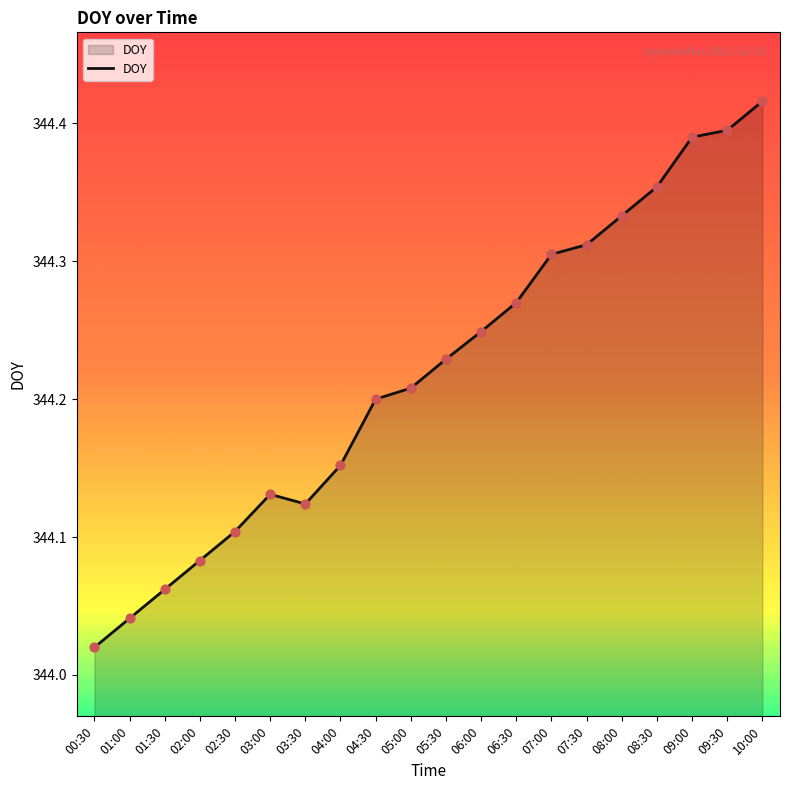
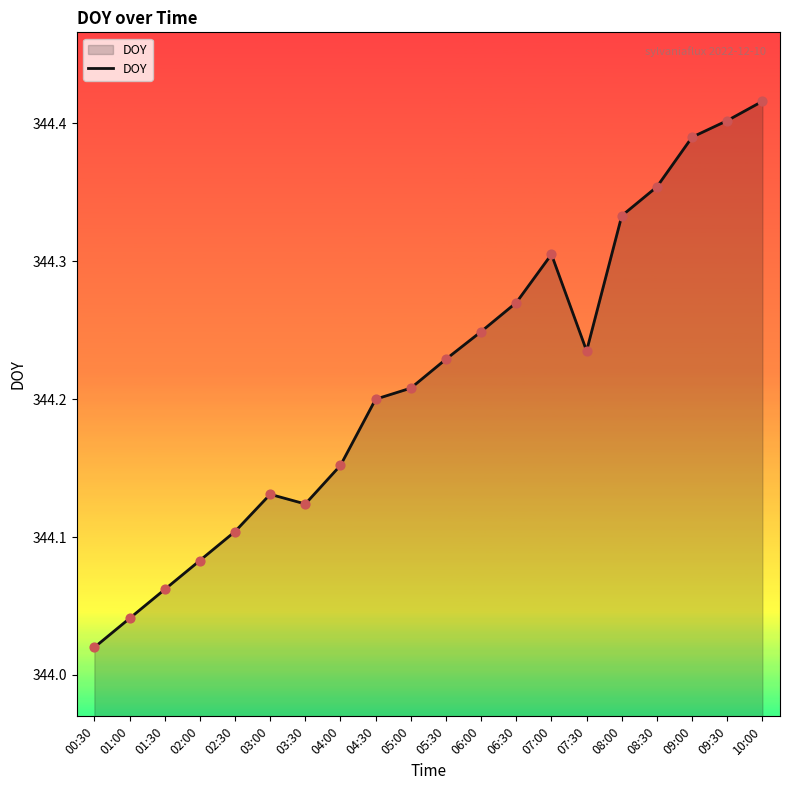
  {
    "00:30": 344.020,
    "01:00": 344.041,
    "01:30": 344.062,
    "02:00": 344.083,
    "02:30": 344.104,
    "03:00": 344.131,
    "03:30": 344.124,
    "04:00": 344.152,
    "04:30": 344.200,
    "05:00": 344.208,
    "05:30": 344.229,
    "06:00": 344.249,
    "06:30": 344.270,
    "07:00": 344.305,
-   "07:30": 344.312,
+   "07:30": 344.235,
    "08:00": 344.333,
    "08:30": 344.354,
    "09:00": 344.390,
-   "09:30": 344.395,
+   "09:30": 344.402,
    "10:00": 344.416
  }
